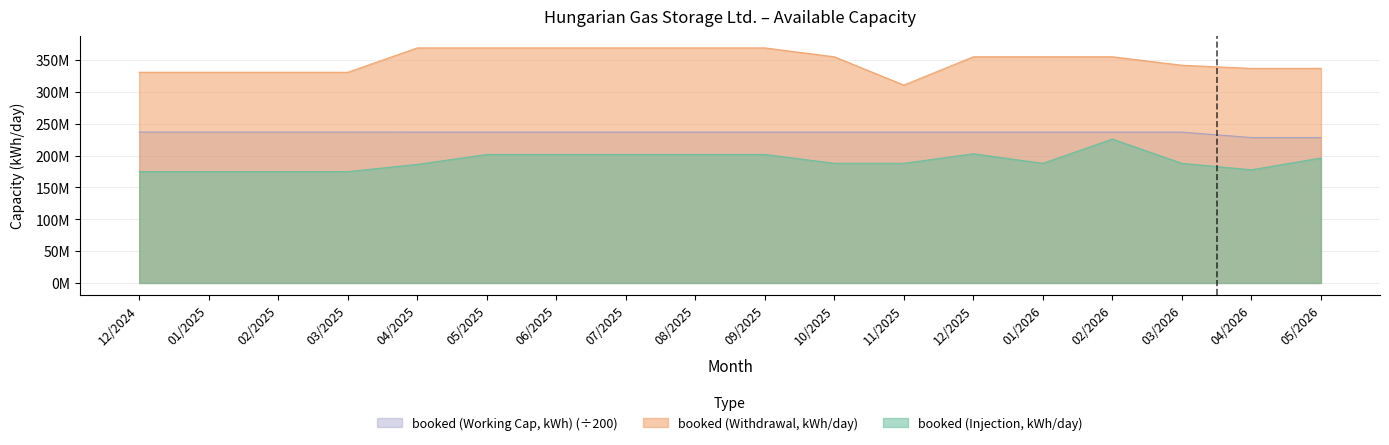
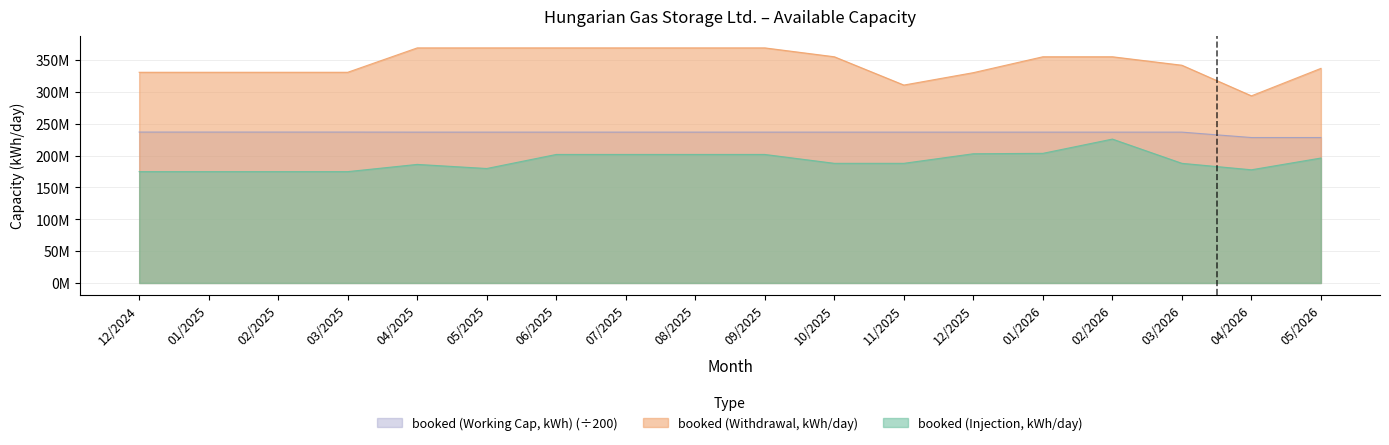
  {
    "booked (Working Cap, kWh) (÷200)": {
      "12/2024": 240000000,
      "01/2025": 240000000,
      "02/2025": 240000000,
      "03/2025": 240000000,
      "04/2025": 240000000,
      "05/2025": 240000000,
      "06/2025": 240000000,
      "07/2025": 240000000,
      "08/2025": 240000000,
      "09/2025": 240000000,
      "10/2025": 240000000,
      "11/2025": 240000000,
      "12/2025": 240000000,
      "01/2026": 240000000,
      "02/2026": 240000000,
      "03/2026": 240000000,
      "04/2026": 230000000,
      "05/2026": 230000000
    },
    "booked (Withdrawal, kWh/day)": {
      "12/2024": 330000000,
      "01/2025": 330000000,
      "02/2025": 330000000,
      "03/2025": 330000000,
      "04/2025": 370000000,
      "05/2025": 370000000,
      "06/2025": 370000000,
      "07/2025": 370000000,
      "08/2025": 370000000,
      "09/2025": 370000000,
      "10/2025": 360000000,
      "11/2025": 310000000,
-     "12/2025": 360000000,
+     "12/2025": 330000000,
      "01/2026": 360000000,
      "02/2026": 360000000,
      "03/2026": 340000000,
-     "04/2026": 340000000,
+     "04/2026": 290000000,
      "05/2026": 340000000
    },
    "booked (Injection, kWh/day)": {
      "12/2024": 170000000,
      "01/2025": 170000000,
      "02/2025": 170000000,
      "03/2025": 170000000,
      "04/2025": 190000000,
-     "05/2025": 200000000,
+     "05/2025": 180000000,
      "06/2025": 200000000,
      "07/2025": 200000000,
      "08/2025": 200000000,
      "09/2025": 200000000,
      "10/2025": 190000000,
      "11/2025": 190000000,
      "12/2025": 200000000,
-     "01/2026": 190000000,
+     "01/2026": 200000000,
      "02/2026": 230000000,
      "03/2026": 190000000,
      "04/2026": 180000000,
      "05/2026": 200000000
    }
  }
